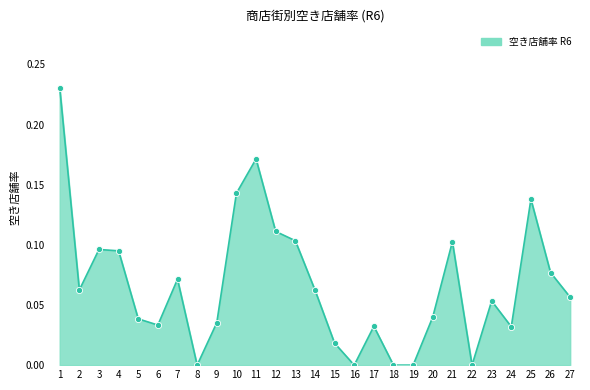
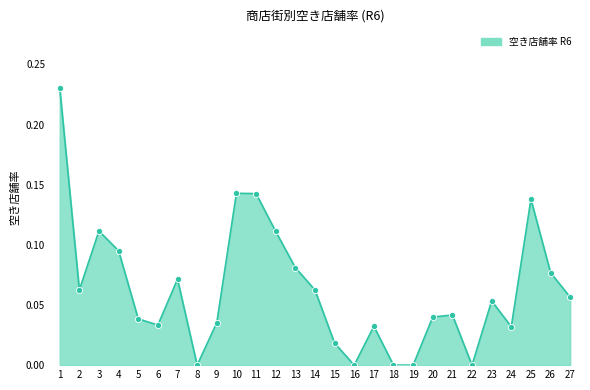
  {
    "1": 0.231,
    "2": 0.063,
-   "3": 0.096,
+   "3": 0.112,
    "4": 0.095,
    "5": 0.038,
    "6": 0.033,
    "7": 0.071,
    "8": 0.000,
    "9": 0.035,
    "10": 0.143,
-   "11": 0.171,
+   "11": 0.143,
    "12": 0.111,
-   "13": 0.103,
+   "13": 0.081,
    "14": 0.063,
    "15": 0.018,
    "16": 0.000,
    "17": 0.032,
    "18": 0.000,
    "19": 0.000,
    "20": 0.040,
-   "21": 0.103,
+   "21": 0.042,
    "22": 0.000,
    "23": 0.053,
    "24": 0.032,
    "25": 0.138,
    "26": 0.077,
    "27": 0.056
  }
